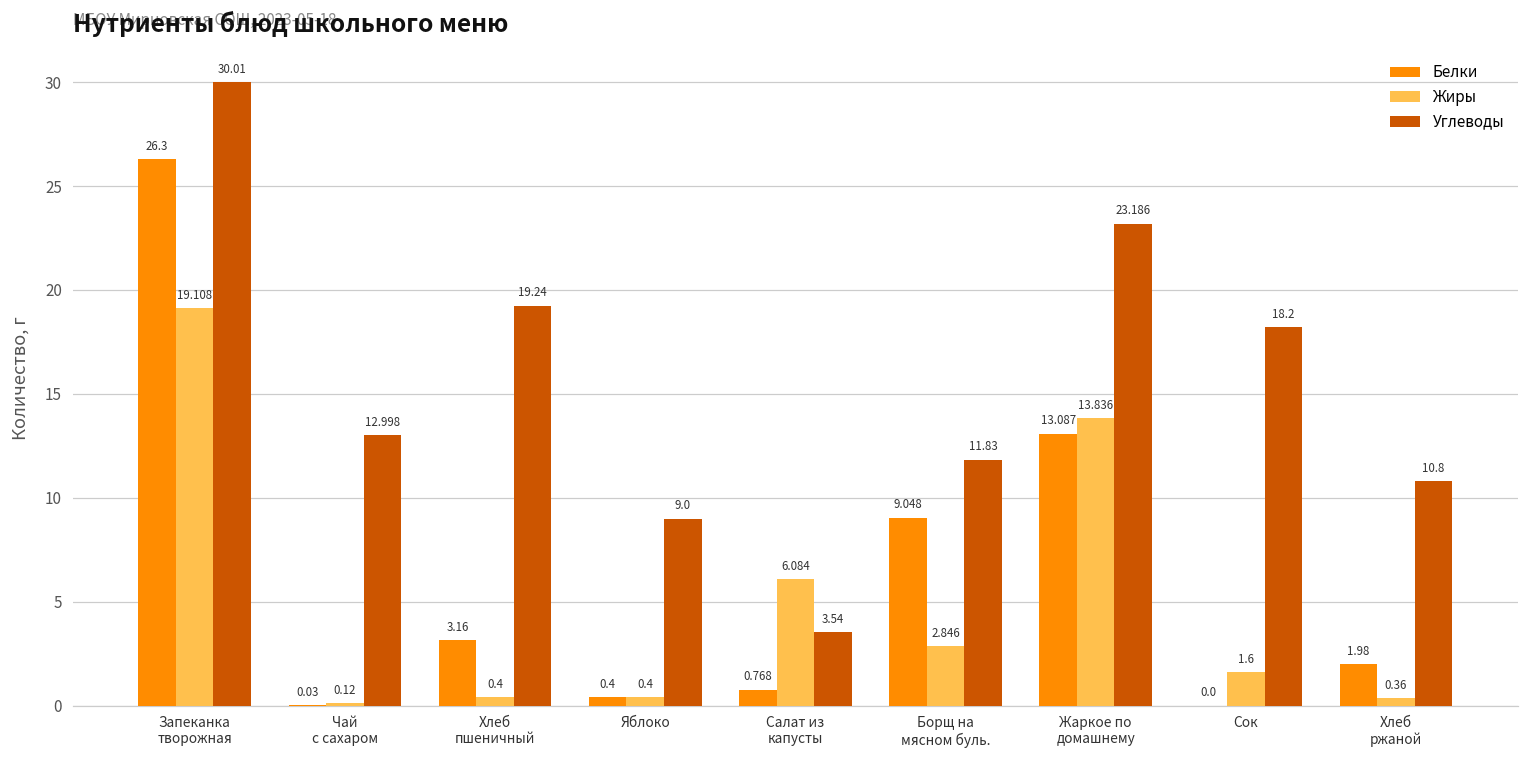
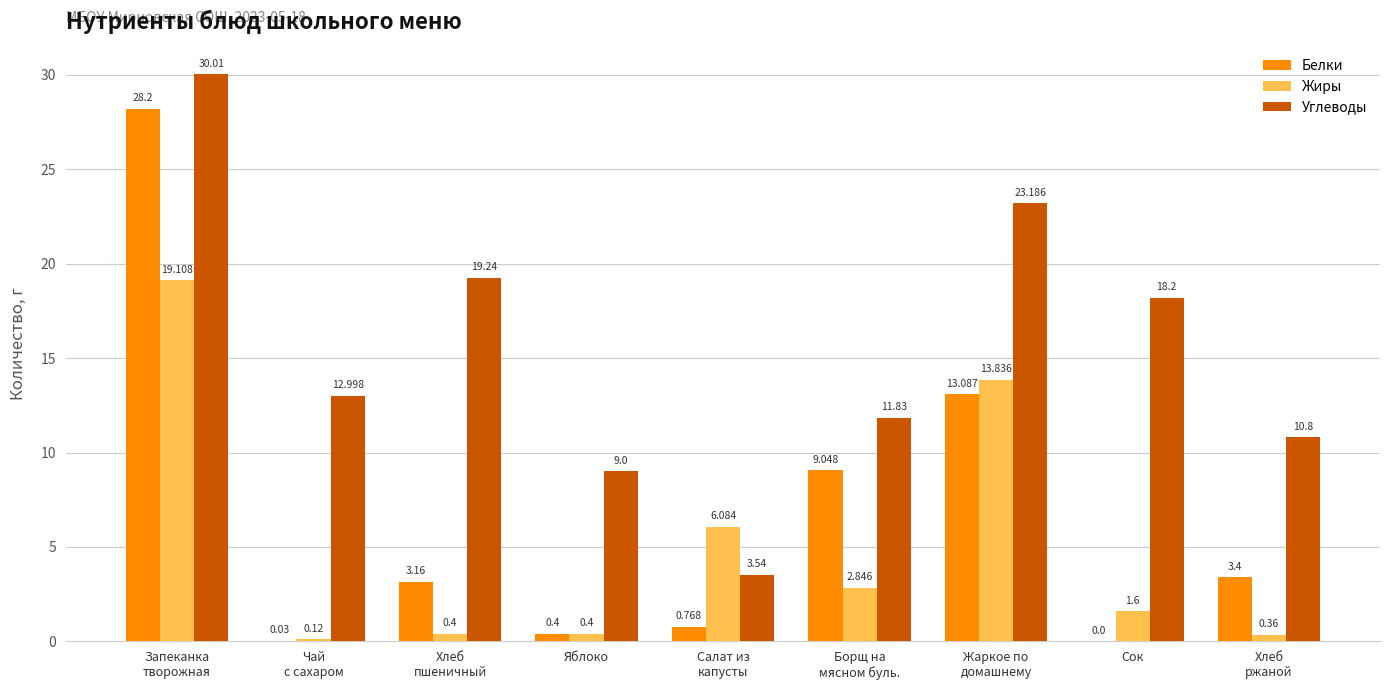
  {
    "Белки": {
-     "Запеканка творожная": 26.3,
+     "Запеканка творожная": 28.2,
      "Чай с сахаром": 0.03,
      "Хлеб пшеничный": 3.16,
      "Яблоко": 0.4,
      "Салат из капусты": 0.768,
      "Борщ на мясном буль.": 9.048,
      "Жаркое по домашнему": 13.087,
      "Сок": 0.0,
-     "Хлеб ржаной": 1.98
+     "Хлеб ржаной": 3.4
    },
    "Жиры": {
      "Запеканка творожная": 19.108,
      "Чай с сахаром": 0.12,
      "Хлеб пшеничный": 0.4,
      "Яблоко": 0.4,
      "Салат из капусты": 6.084,
      "Борщ на мясном буль.": 2.846,
      "Жаркое по домашнему": 13.836,
      "Сок": 1.6,
      "Хлеб ржаной": 0.36
    },
    "Углеводы": {
      "Запеканка творожная": 30.01,
      "Чай с сахаром": 12.998,
      "Хлеб пшеничный": 19.24,
      "Яблоко": 9.0,
      "Салат из капусты": 3.54,
      "Борщ на мясном буль.": 11.83,
      "Жаркое по домашнему": 23.186,
      "Сок": 18.2,
      "Хлеб ржаной": 10.8
    }
  }
